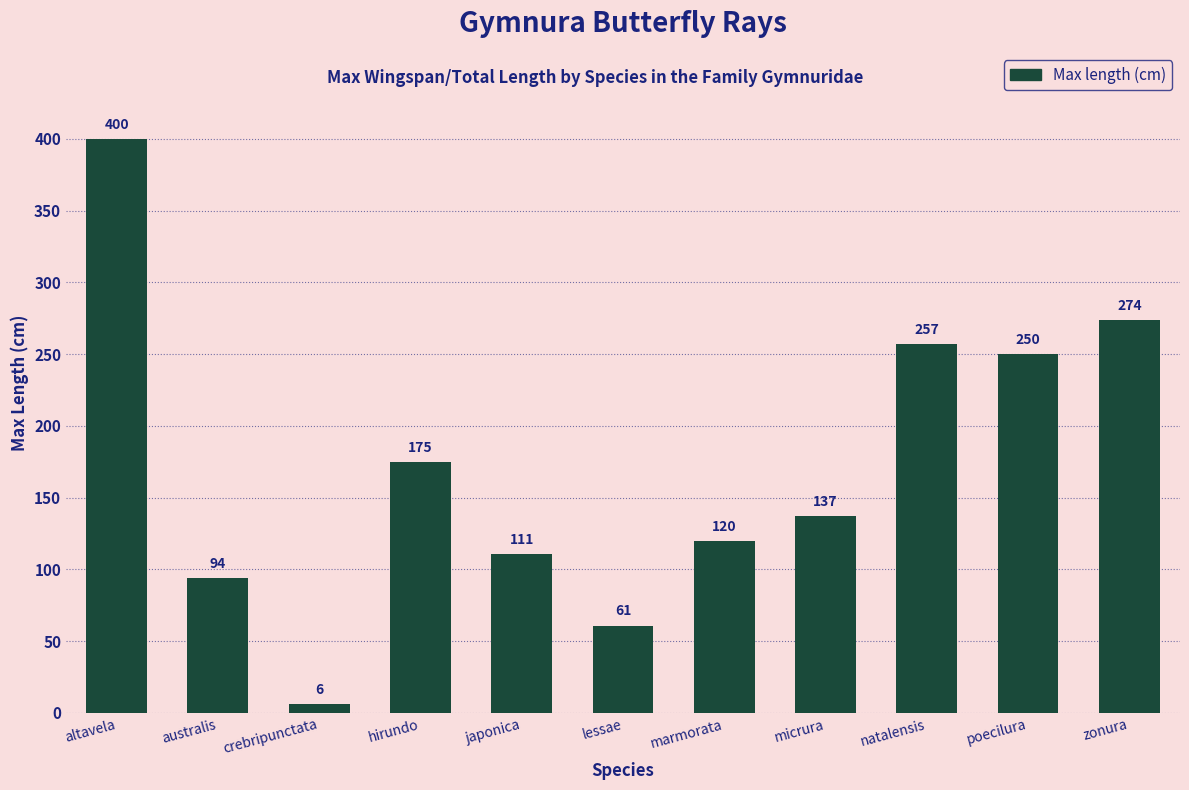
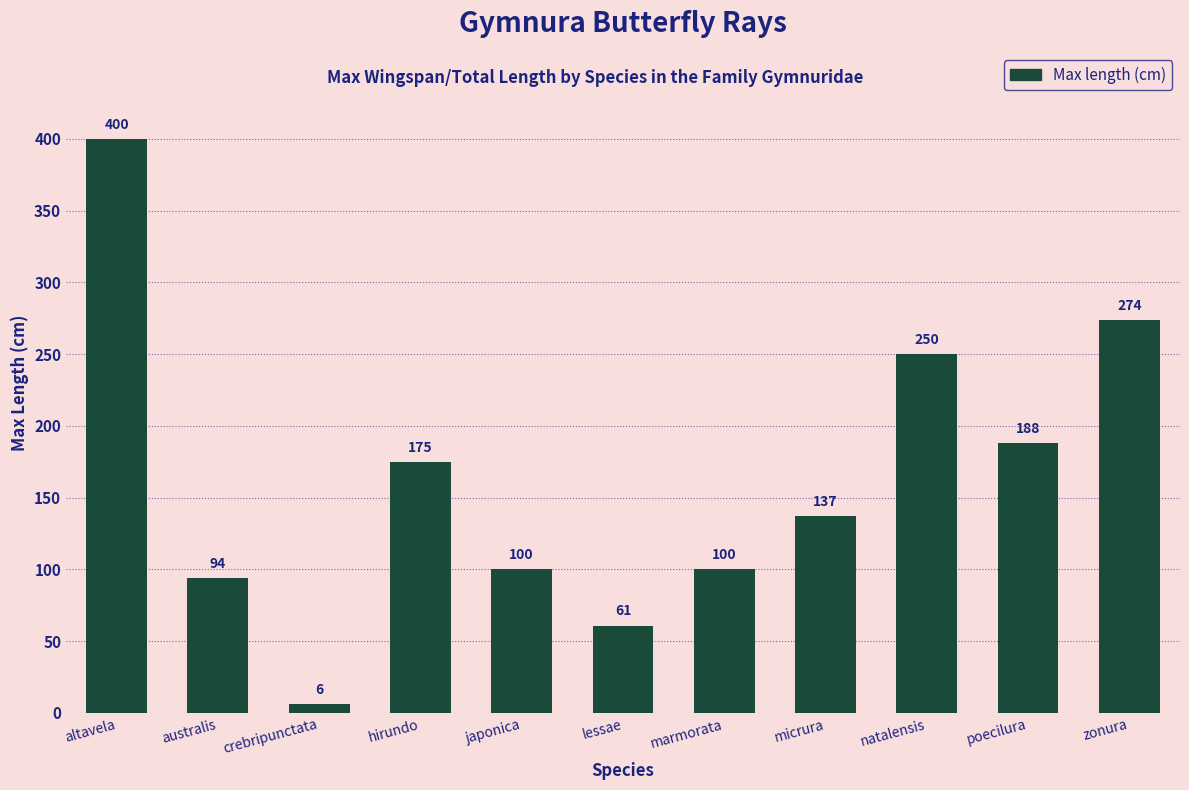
  {
    "altavela": 400,
    "australis": 94,
    "crebripunctata": 6,
    "hirundo": 175,
-   "japonica": 111,
+   "japonica": 100,
    "lessae": 61,
-   "marmorata": 120,
+   "marmorata": 100,
    "micrura": 137,
-   "natalensis": 257,
-   "poecilura": 250,
+   "natalensis": 250,
+   "poecilura": 188,
    "zonura": 274
  }
